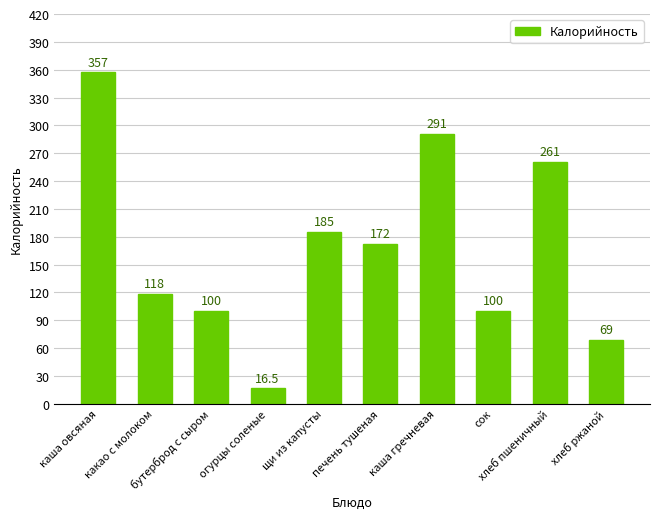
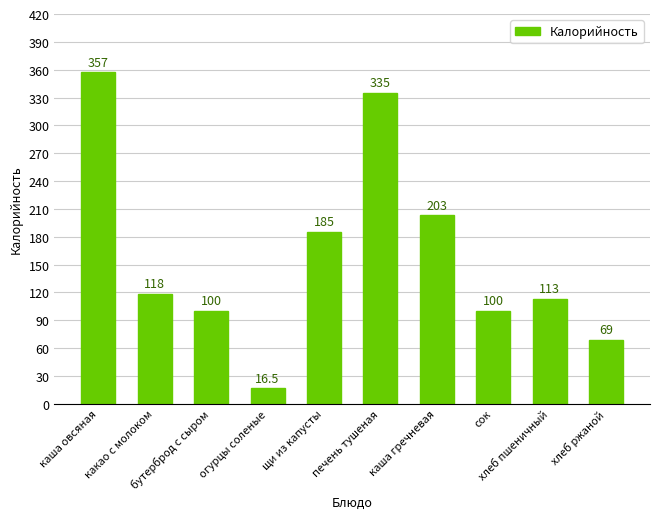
  {
    "каша овсяная": 357,
    "какао с молоком": 118,
    "бутерброд с сыром": 100,
    "огурцы соленые": 16.5,
    "щи из капусты": 185,
-   "печень тушеная": 172,
-   "каша гречневая": 291,
+   "печень тушеная": 335,
+   "каша гречневая": 203,
    "сок": 100,
-   "хлеб пшеничный": 261,
+   "хлеб пшеничный": 113,
    "хлеб ржаной": 69
  }
